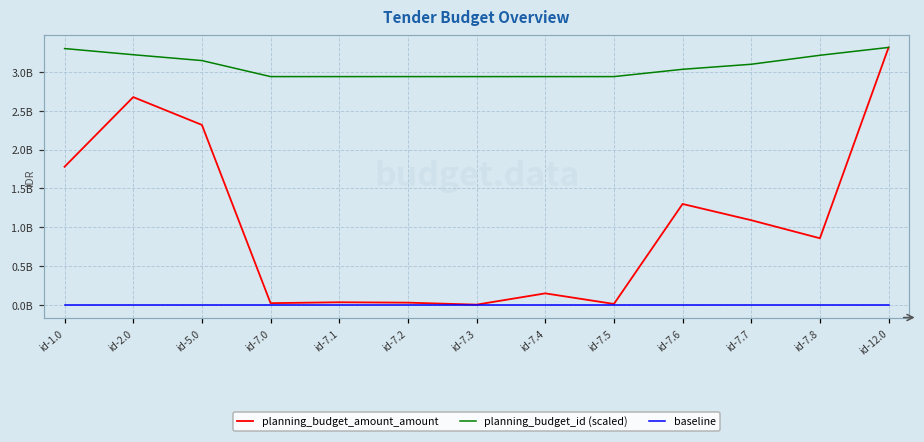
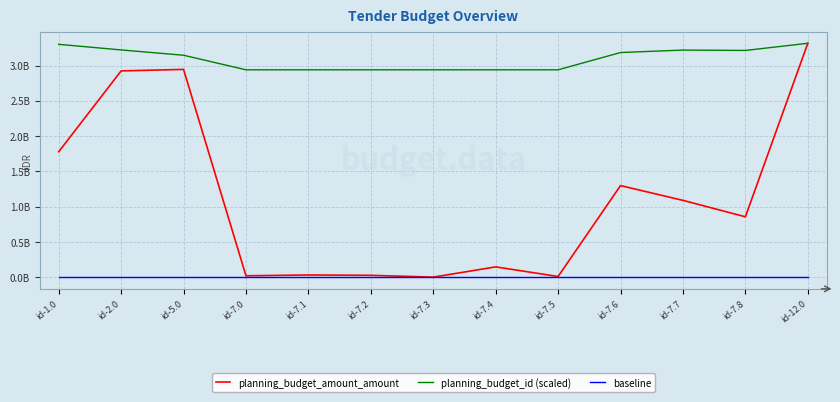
  {
    "planning_budget_amount_amount": {
      "id-1.0": 1800000000,
-     "id-2.0": 2700000000,
-     "id-5.0": 2300000000,
+     "id-2.0": 2900000000,
+     "id-5.0": 2900000000,
      "id-7.4": 100000000,
      "id-7.6": 1300000000,
      "id-7.7": 1100000000,
      "id-7.8": 900000000
    },
    "planning_budget_id (scaled)": {
      "id-1.0": 3300000000,
      "id-2.0": 3200000000,
      "id-5.0": 3100000000,
      "id-7.0": 2900000000,
      "id-7.1": 2900000000,
      "id-7.2": 2900000000,
      "id-7.3": 2900000000,
      "id-7.4": 2900000000,
      "id-7.5": 2900000000,
-     "id-7.6": 3000000000,
-     "id-7.7": 3100000000,
+     "id-7.6": 3200000000,
+     "id-7.7": 3200000000,
      "id-7.8": 3200000000
    },
    "baseline": {
      "id-1.0": 0,
      "id-2.0": 0,
      "id-5.0": 0,
      "id-7.4": 0,
      "id-7.6": 0,
      "id-7.7": 0,
      "id-7.8": 0,
      "id-12.0": 0
    }
  }
